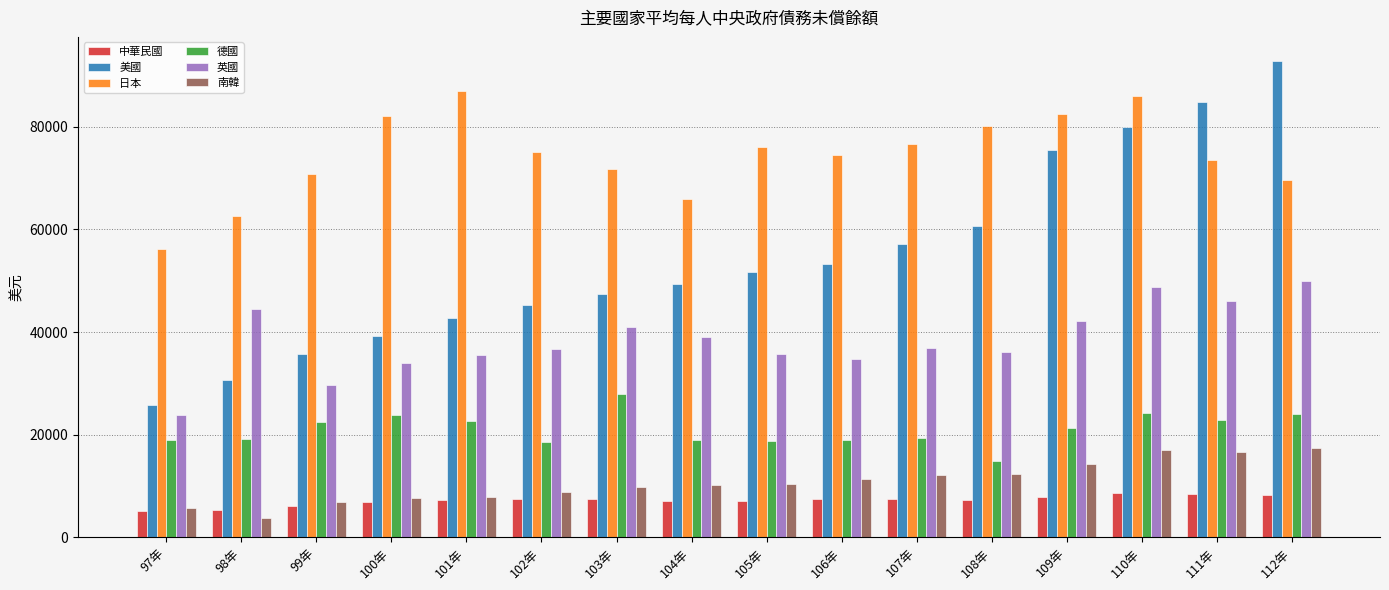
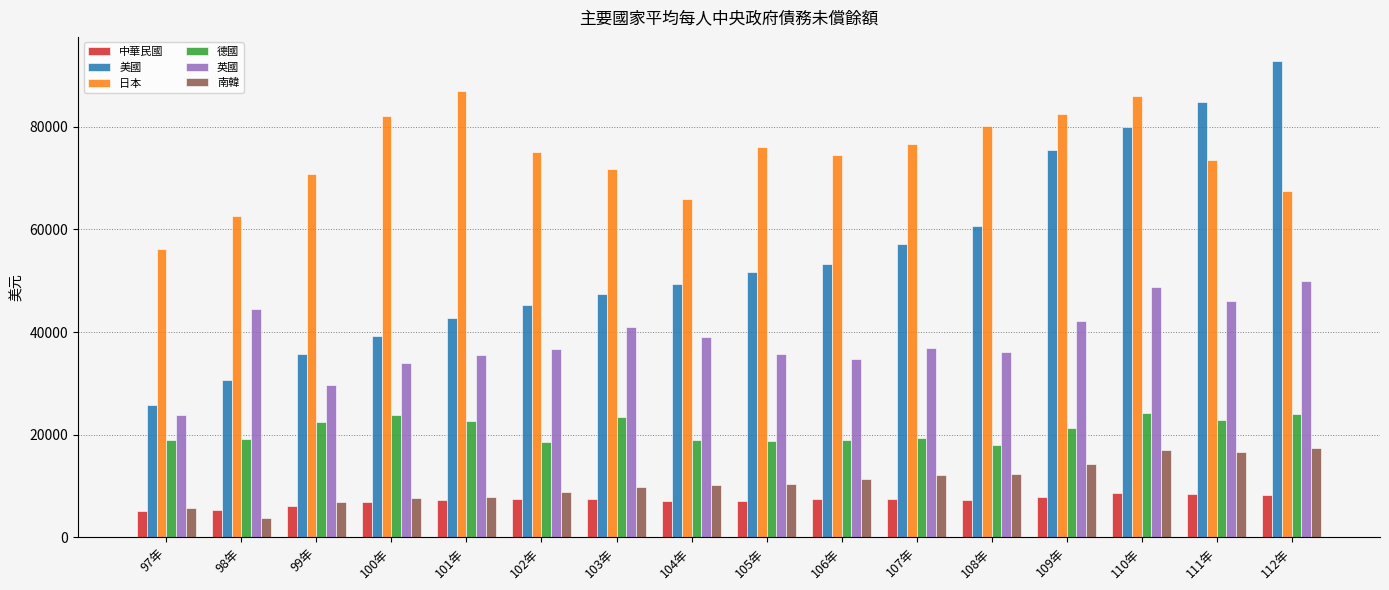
  {
    "中華民國": {
      "97年": 5000,
      "98年": 5000,
      "99年": 6000,
      "100年": 7000,
      "101年": 7000,
      "102年": 7000,
      "103年": 7000,
      "104年": 7000,
      "105年": 7000,
      "106年": 7000,
      "107年": 8000,
      "108年": 7000,
      "109年": 8000,
      "110年": 9000,
      "111年": 9000,
      "112年": 8000
    },
    "美國": {
      "97年": 26000,
      "98年": 31000,
      "99年": 36000,
      "100年": 39000,
      "101年": 43000,
      "102年": 45000,
      "103年": 47000,
      "104年": 49000,
      "105年": 52000,
      "106年": 53000,
      "107年": 57000,
      "108年": 61000,
      "109年": 75000,
      "110年": 80000,
      "111年": 85000,
      "112年": 93000
    },
    "日本": {
      "97年": 56000,
      "98年": 63000,
      "99年": 71000,
      "100年": 82000,
      "101年": 87000,
      "102年": 75000,
      "103年": 72000,
      "104年": 66000,
      "105年": 76000,
      "106年": 74000,
      "107年": 77000,
      "108年": 80000,
      "109年": 83000,
      "110年": 86000,
      "111年": 73000,
-     "112年": 70000
+     "112年": 68000
    },
    "德國": {
      "97年": 19000,
      "98年": 19000,
      "99年": 23000,
      "100年": 24000,
      "101年": 23000,
      "102年": 19000,
-     "103年": 28000,
+     "103年": 23000,
      "104年": 19000,
      "105年": 19000,
      "106年": 19000,
      "107年": 19000,
-     "108年": 15000,
+     "108年": 18000,
      "109年": 21000,
      "110年": 24000,
      "111年": 23000,
      "112年": 24000
    },
    "英國": {
      "97年": 24000,
      "98年": 44000,
      "99年": 30000,
      "100年": 34000,
      "101年": 36000,
      "102年": 37000,
      "103年": 41000,
      "104年": 39000,
      "105年": 36000,
      "106年": 35000,
      "107年": 37000,
      "108年": 36000,
      "109年": 42000,
      "110年": 49000,
      "111年": 46000,
      "112年": 50000
    },
    "南韓": {
      "97年": 6000,
      "98年": 4000,
      "99年": 7000,
      "100年": 8000,
      "101年": 8000,
      "102年": 9000,
      "103年": 10000,
      "104年": 10000,
      "105年": 10000,
      "106年": 11000,
      "107年": 12000,
      "108年": 12000,
      "109年": 14000,
      "110年": 17000,
      "111年": 17000,
      "112年": 17000
    }
  }
